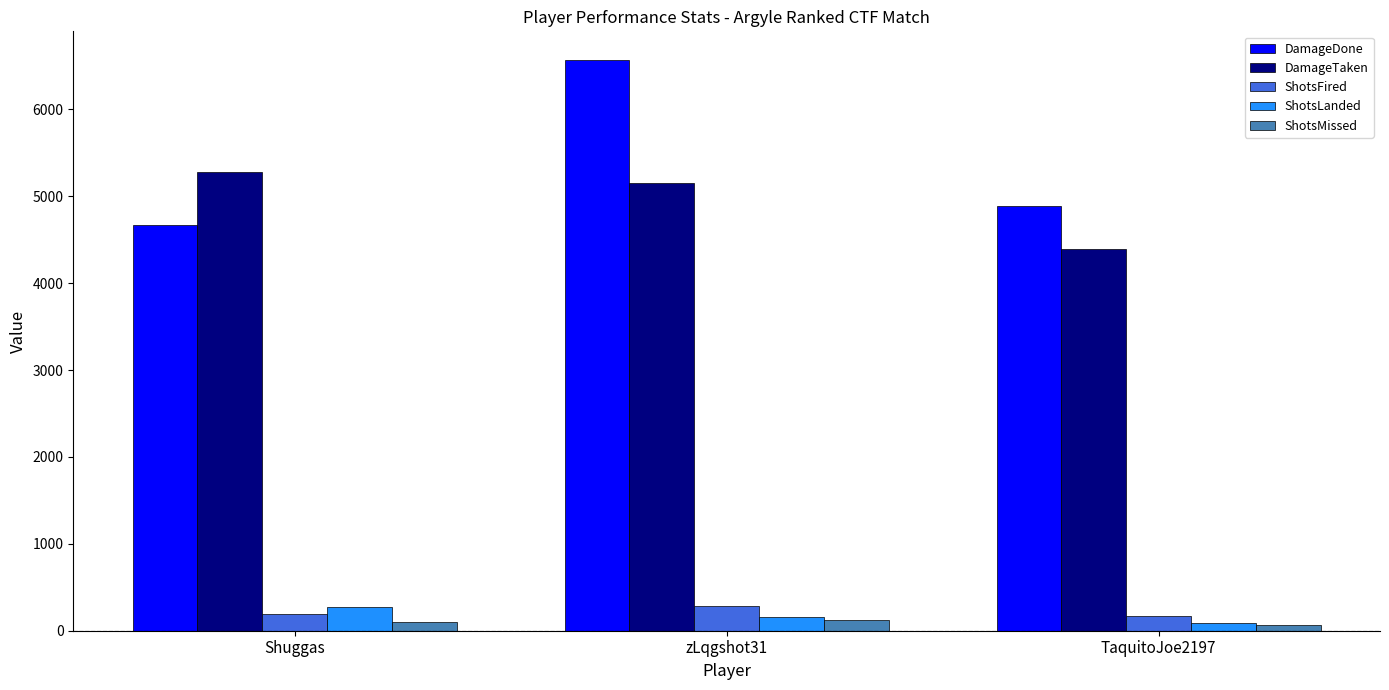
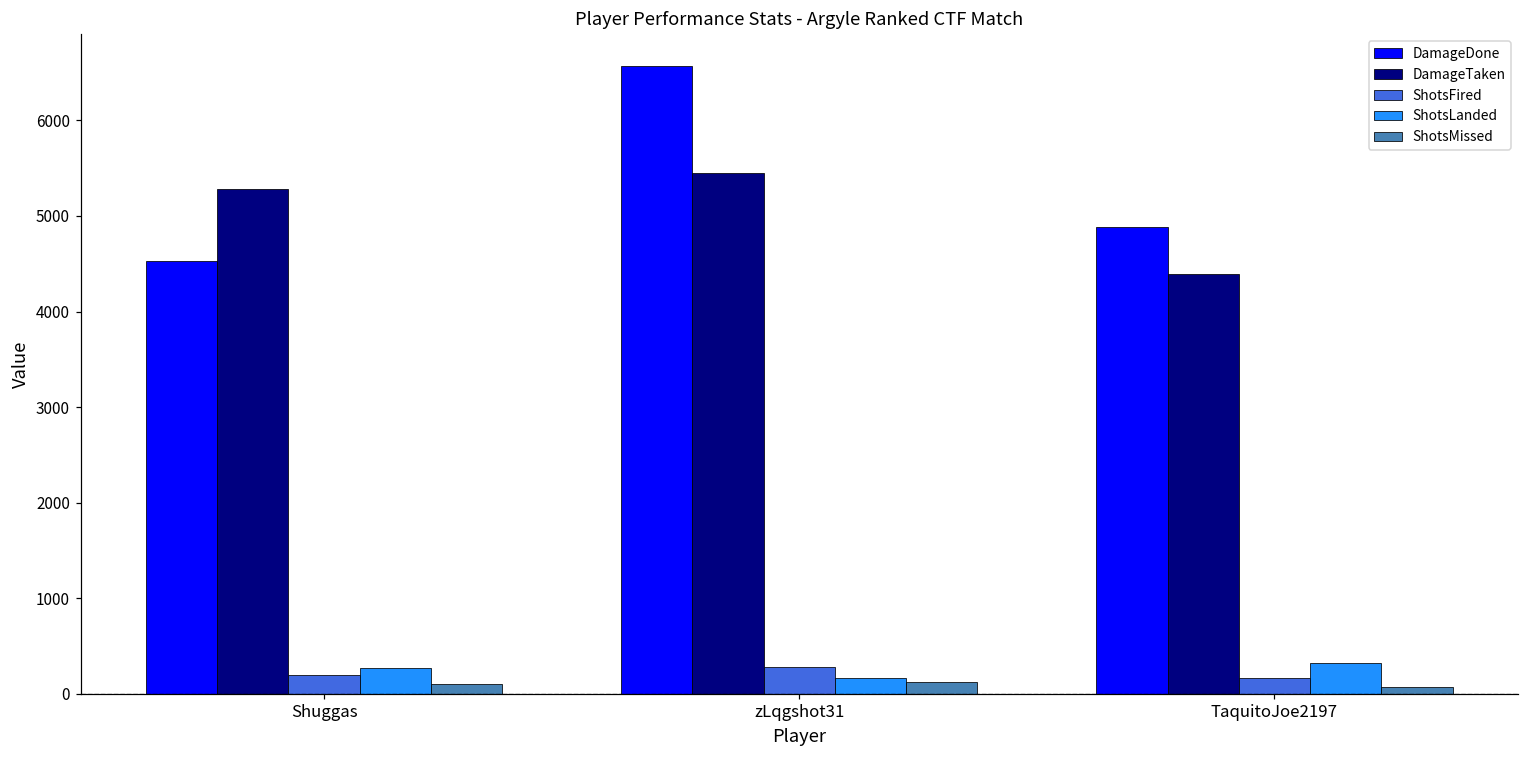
  {
    "DamageDone": {
-     "Shuggas": 4700,
+     "Shuggas": 4500,
      "zLqgshot31": 6600,
      "TaquitoJoe2197": 4900
    },
    "DamageTaken": {
      "Shuggas": 5300,
-     "zLqgshot31": 5200,
+     "zLqgshot31": 5400,
      "TaquitoJoe2197": 4400
    },
    "ShotsLanded": {
      "Shuggas": 300,
      "zLqgshot31": 200,
-     "TaquitoJoe2197": 100
+     "TaquitoJoe2197": 300
    }
  }
